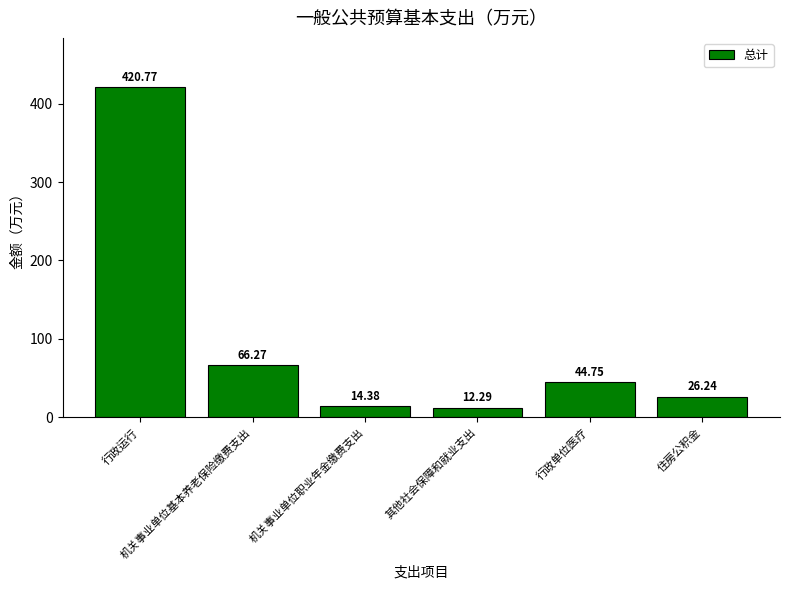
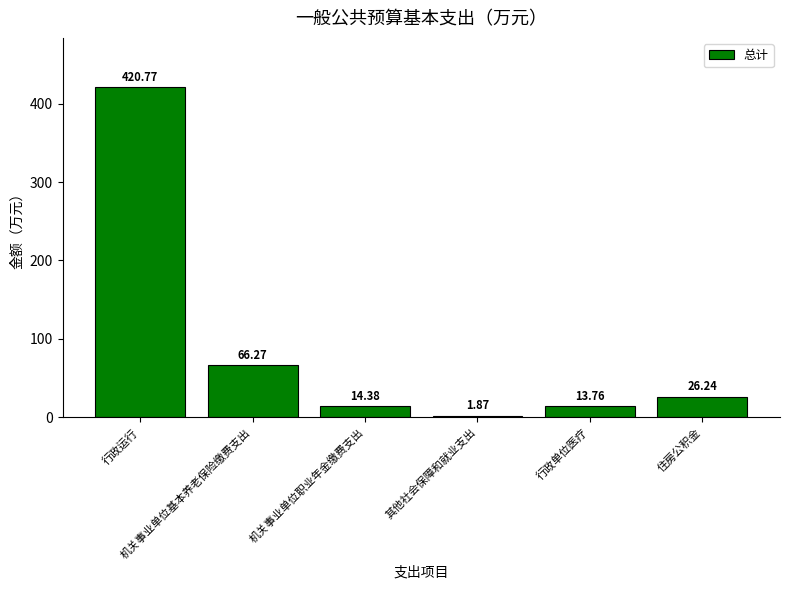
  {
    "行政运行": 420.77,
    "机关事业单位基本养老保险缴费支出": 66.27,
    "机关事业单位职业年金缴费支出": 14.38,
-   "其他社会保障和就业支出": 12.29,
-   "行政单位医疗": 44.75,
+   "其他社会保障和就业支出": 1.87,
+   "行政单位医疗": 13.76,
    "住房公积金": 26.24
  }
